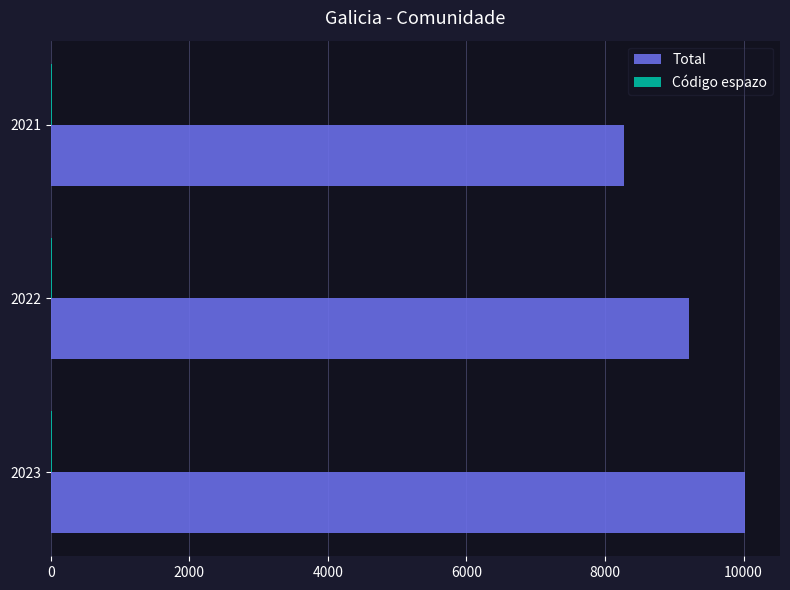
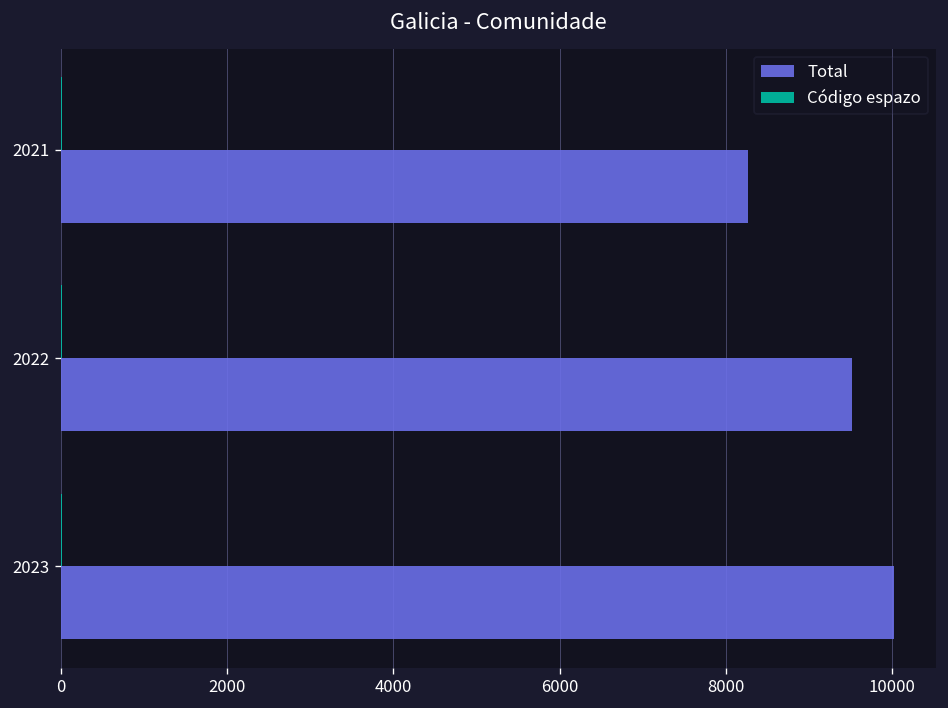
  {
    "Total": {
      "2021": 8300,
-     "2022": 9200,
+     "2022": 9500,
      "2023": 10000
    }
  }
